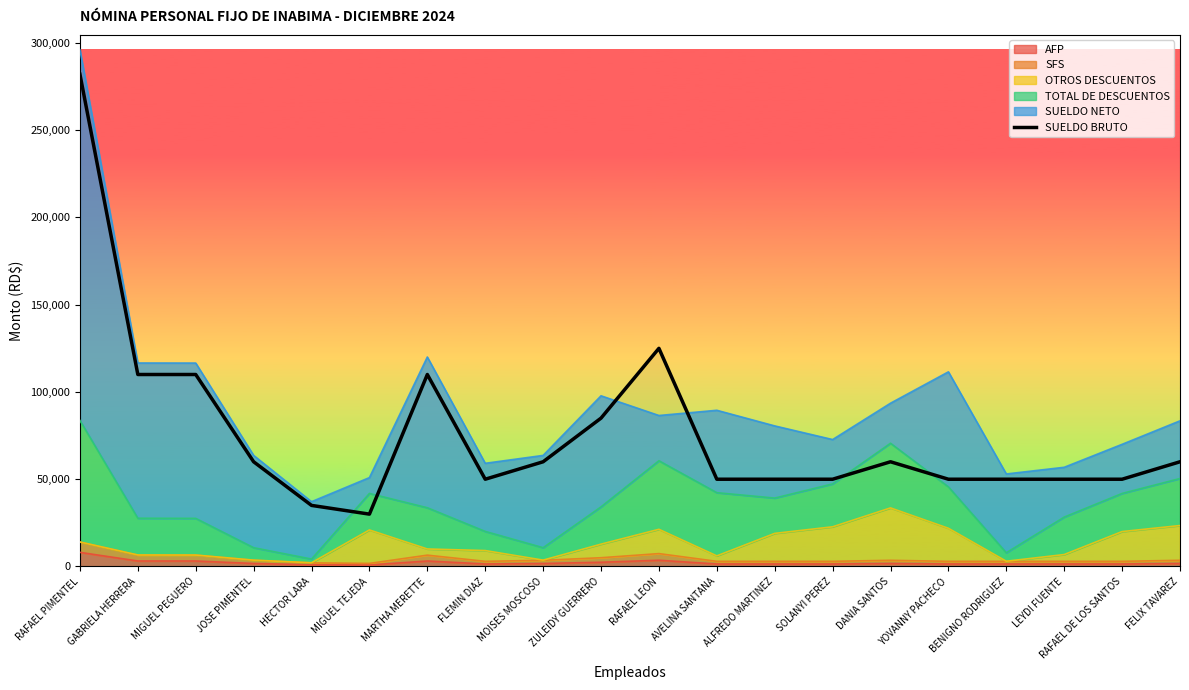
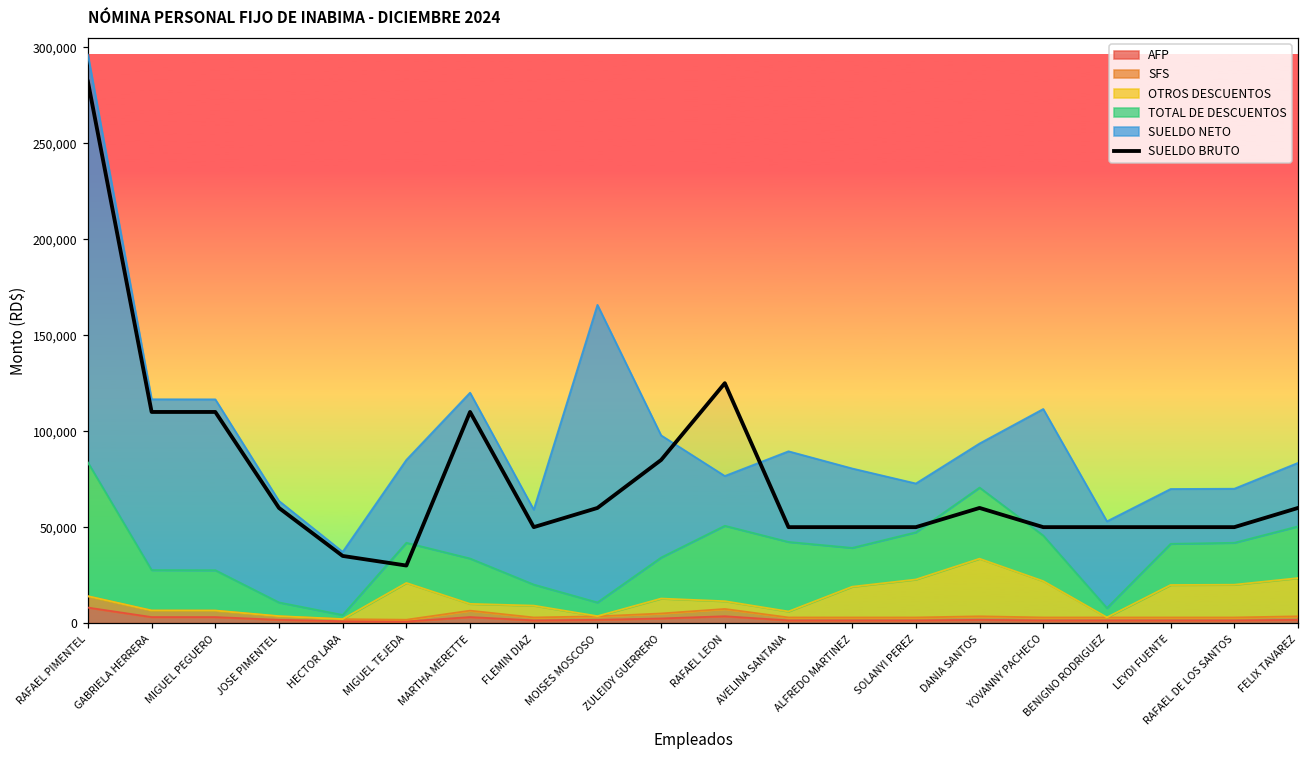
  {
    "OTROS DESCUENTOS": {
      "MIGUEL TEJEDA": "21,000",
      "MARTHA MERETTE": "10,000",
      "FLEMIN DIAZ": "9,000",
      "ZULEIDY GUERRERO": "13,000",
-     "RAFAEL LEON": "14,000",
+     "RAFAEL LEON": "4,000",
      "AVELINA SANTANA": "6,000",
      "ALFREDO MARTINEZ": "19,000",
      "SOLANYI PEREZ": "23,000",
      "DANIA SANTOS": "34,000",
      "YOVANNY PACHECO": "22,000",
-     "LEYDI FUENTE": "4,000",
+     "LEYDI FUENTE": "17,000",
      "RAFAEL DE LOS SANTOS": "20,000",
      "FELIX TAVAREZ": "23,000"
    },
    "TOTAL DE DESCUENTOS": {
      "RAFAEL PIMENTEL": "84,000",
      "GABRIELA HERRERA": "28,000",
      "MIGUEL PEGUERO": "28,000",
      "JOSE PIMENTEL": "11,000",
      "HECTOR LARA": "4,000",
      "MIGUEL TEJEDA": "21,000",
      "MARTHA MERETTE": "34,000",
      "FLEMIN DIAZ": "20,000",
      "MOISES MOSCOSO": "11,000",
      "ZULEIDY GUERRERO": "34,000",
      "AVELINA SANTANA": "42,000",
      "ALFREDO MARTINEZ": "39,000",
      "SOLANYI PEREZ": "47,000",
      "DANIA SANTOS": "37,000",
      "YOVANNY PACHECO": "46,000",
      "BENIGNO RODRIGUEZ": "8,000",
      "RAFAEL DE LOS SANTOS": "42,000",
      "FELIX TAVAREZ": "50,000"
    },
    "SUELDO NETO": {
      "RAFAEL PIMENTEL": "212,000",
      "GABRIELA HERRERA": "89,000",
      "MIGUEL PEGUERO": "89,000",
      "JOSE PIMENTEL": "53,000",
      "HECTOR LARA": "33,000",
-     "MIGUEL TEJEDA": "9,000",
+     "MIGUEL TEJEDA": "43,000",
      "MARTHA MERETTE": "86,000",
      "FLEMIN DIAZ": "39,000",
-     "MOISES MOSCOSO": "53,000",
+     "MOISES MOSCOSO": "155,000",
      "ZULEIDY GUERRERO": "64,000",
      "AVELINA SANTANA": "47,000",
      "ALFREDO MARTINEZ": "41,000",
      "SOLANYI PEREZ": "25,000",
      "DANIA SANTOS": "23,000",
      "YOVANNY PACHECO": "66,000",
      "BENIGNO RODRIGUEZ": "45,000",
      "LEYDI FUENTE": "29,000",
      "RAFAEL DE LOS SANTOS": "28,000",
      "FELIX TAVAREZ": "33,000"
    },
    "SUELDO BRUTO": {
      "RAFAEL PIMENTEL": "282,000",
      "GABRIELA HERRERA": "110,000",
      "MIGUEL PEGUERO": "110,000",
      "JOSE PIMENTEL": "60,000",
      "HECTOR LARA": "35,000",
      "MIGUEL TEJEDA": "30,000",
      "MARTHA MERETTE": "110,000",
      "FLEMIN DIAZ": "50,000",
      "MOISES MOSCOSO": "60,000",
      "ZULEIDY GUERRERO": "85,000",
      "RAFAEL LEON": "125,000",
      "AVELINA SANTANA": "50,000",
      "ALFREDO MARTINEZ": "50,000",
      "SOLANYI PEREZ": "50,000",
      "DANIA SANTOS": "60,000",
      "YOVANNY PACHECO": "50,000",
      "BENIGNO RODRIGUEZ": "50,000",
      "LEYDI FUENTE": "50,000",
      "RAFAEL DE LOS SANTOS": "50,000",
      "FELIX TAVAREZ": "60,000"
    }
  }
